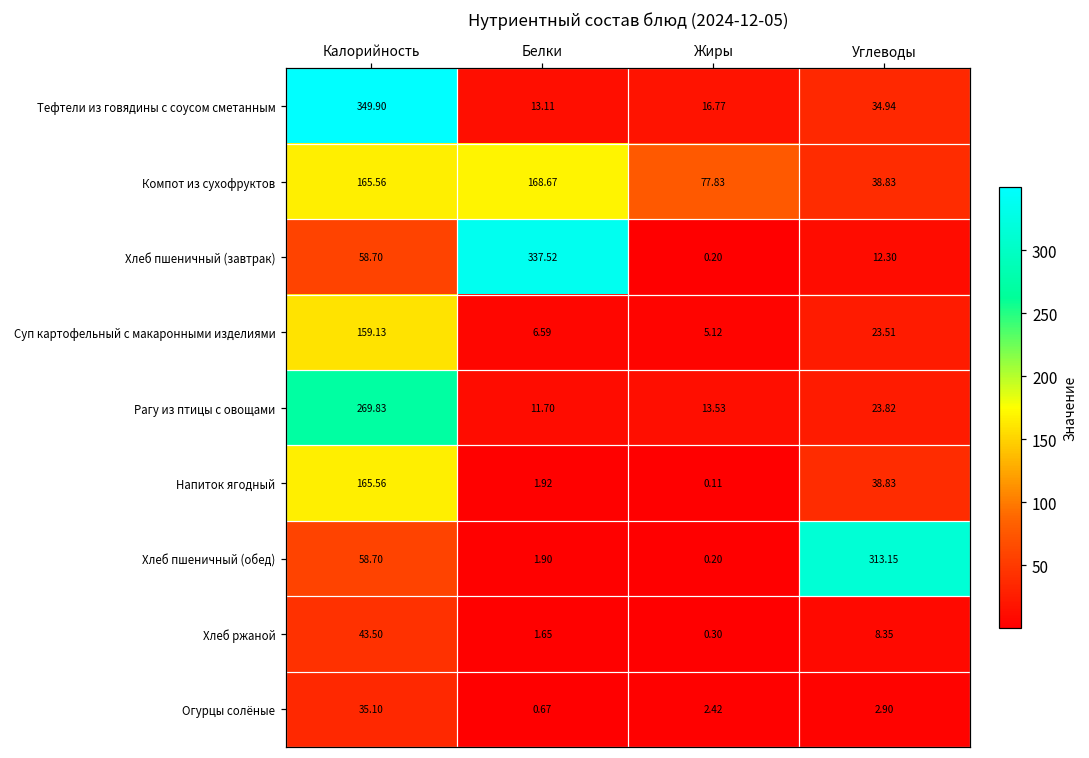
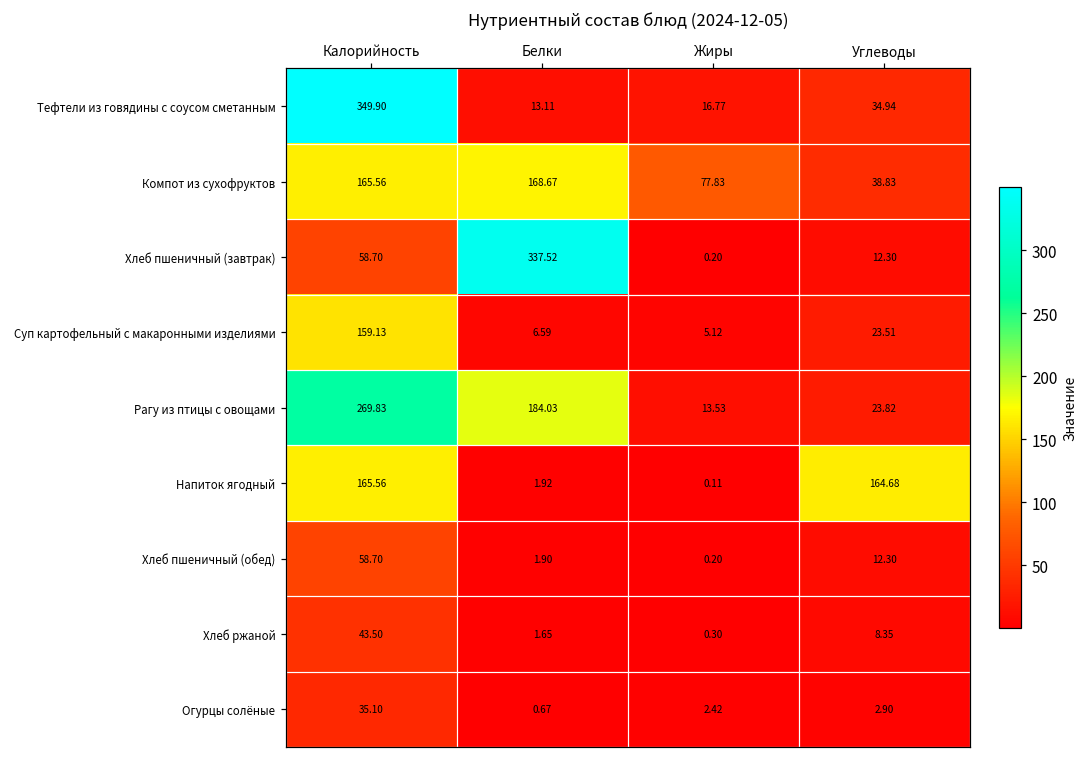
  {
    "Тефтели из говядины с соусом сметанным": {
      "Калорийность": 349.90,
      "Белки": 13.11,
      "Жиры": 16.77,
      "Углеводы": 34.94
    },
    "Компот из сухофруктов": {
      "Калорийность": 165.56,
      "Белки": 168.67,
      "Жиры": 77.83,
      "Углеводы": 38.83
    },
    "Хлеб пшеничный (завтрак)": {
      "Калорийность": 58.70,
      "Белки": 337.52,
      "Жиры": 0.20,
      "Углеводы": 12.30
    },
    "Суп картофельный с макаронными изделиями": {
      "Калорийность": 159.13,
      "Белки": 6.59,
      "Жиры": 5.12,
      "Углеводы": 23.51
    },
    "Рагу из птицы с овощами": {
      "Калорийность": 269.83,
-     "Белки": 11.70,
+     "Белки": 184.03,
      "Жиры": 13.53,
      "Углеводы": 23.82
    },
    "Напиток ягодный": {
      "Калорийность": 165.56,
      "Белки": 1.92,
      "Жиры": 0.11,
-     "Углеводы": 38.83
+     "Углеводы": 164.68
    },
    "Хлеб пшеничный (обед)": {
      "Калорийность": 58.70,
      "Белки": 1.90,
      "Жиры": 0.20,
-     "Углеводы": 313.15
+     "Углеводы": 12.30
    },
    "Хлеб ржаной": {
      "Калорийность": 43.50,
      "Белки": 1.65,
      "Жиры": 0.30,
      "Углеводы": 8.35
    },
    "Огурцы солёные": {
      "Калорийность": 35.10,
      "Белки": 0.67,
      "Жиры": 2.42,
      "Углеводы": 2.90
    }
  }
